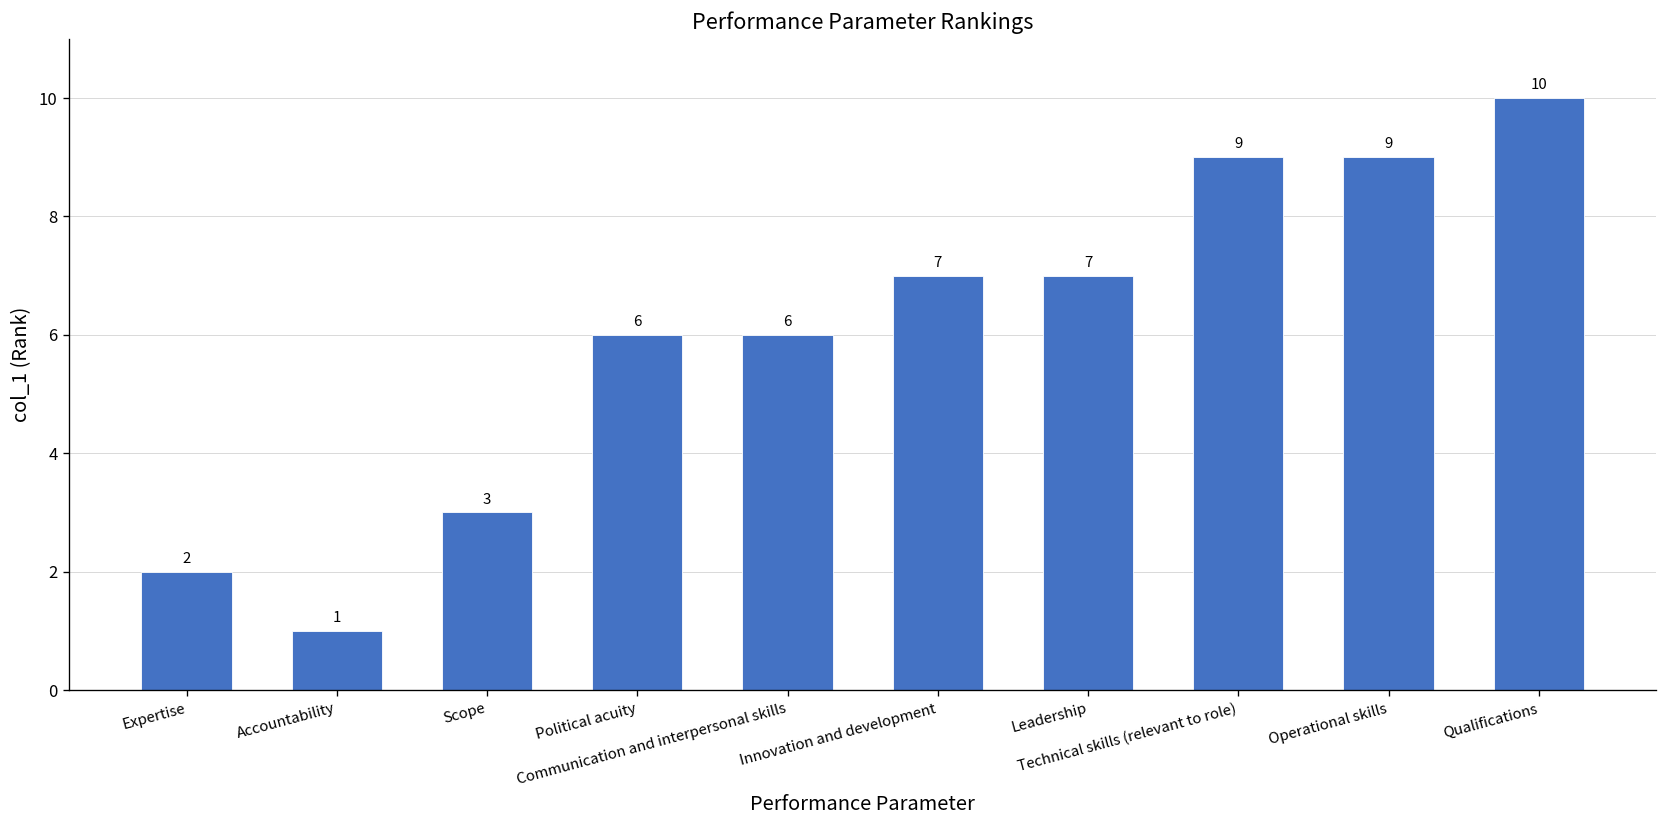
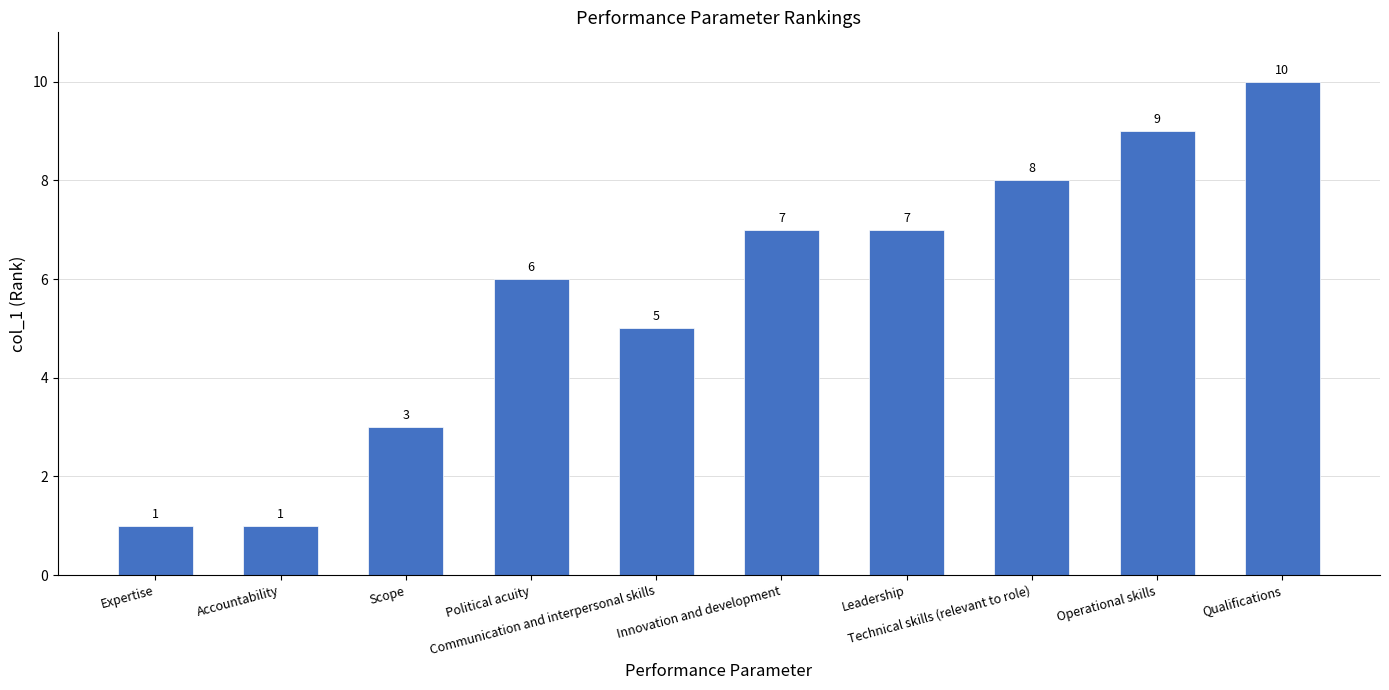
  {
-   "Expertise": 2,
+   "Expertise": 1,
    "Accountability": 1,
    "Scope": 3,
    "Political acuity": 6,
-   "Communication and interpersonal skills": 6,
+   "Communication and interpersonal skills": 5,
    "Innovation and development": 7,
    "Leadership": 7,
-   "Technical skills (relevant to role)": 9,
+   "Technical skills (relevant to role)": 8,
    "Operational skills": 9,
    "Qualifications": 10
  }
